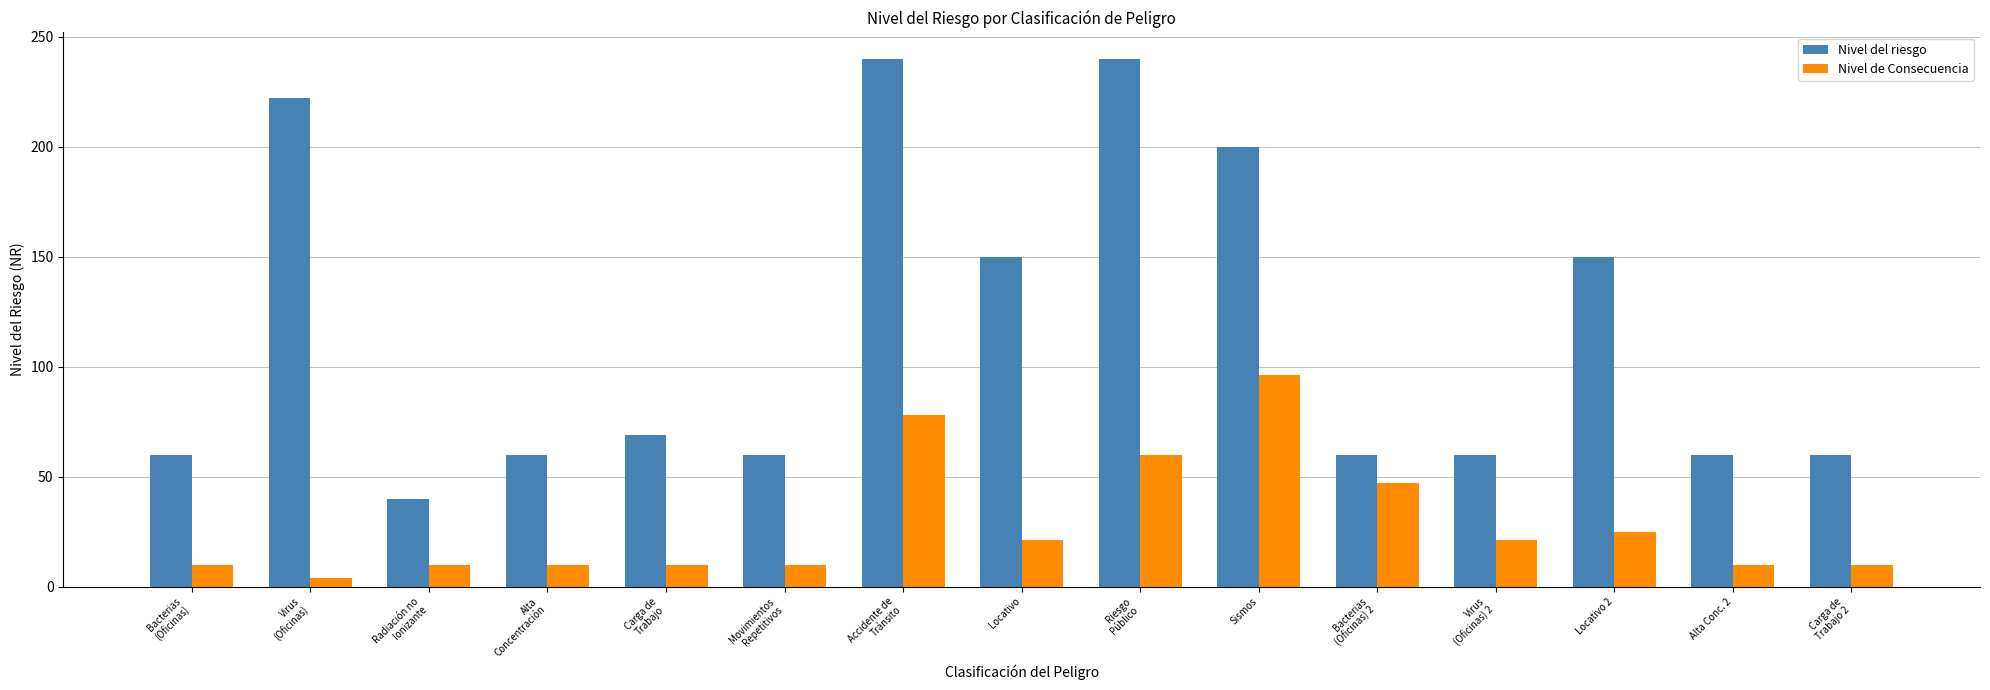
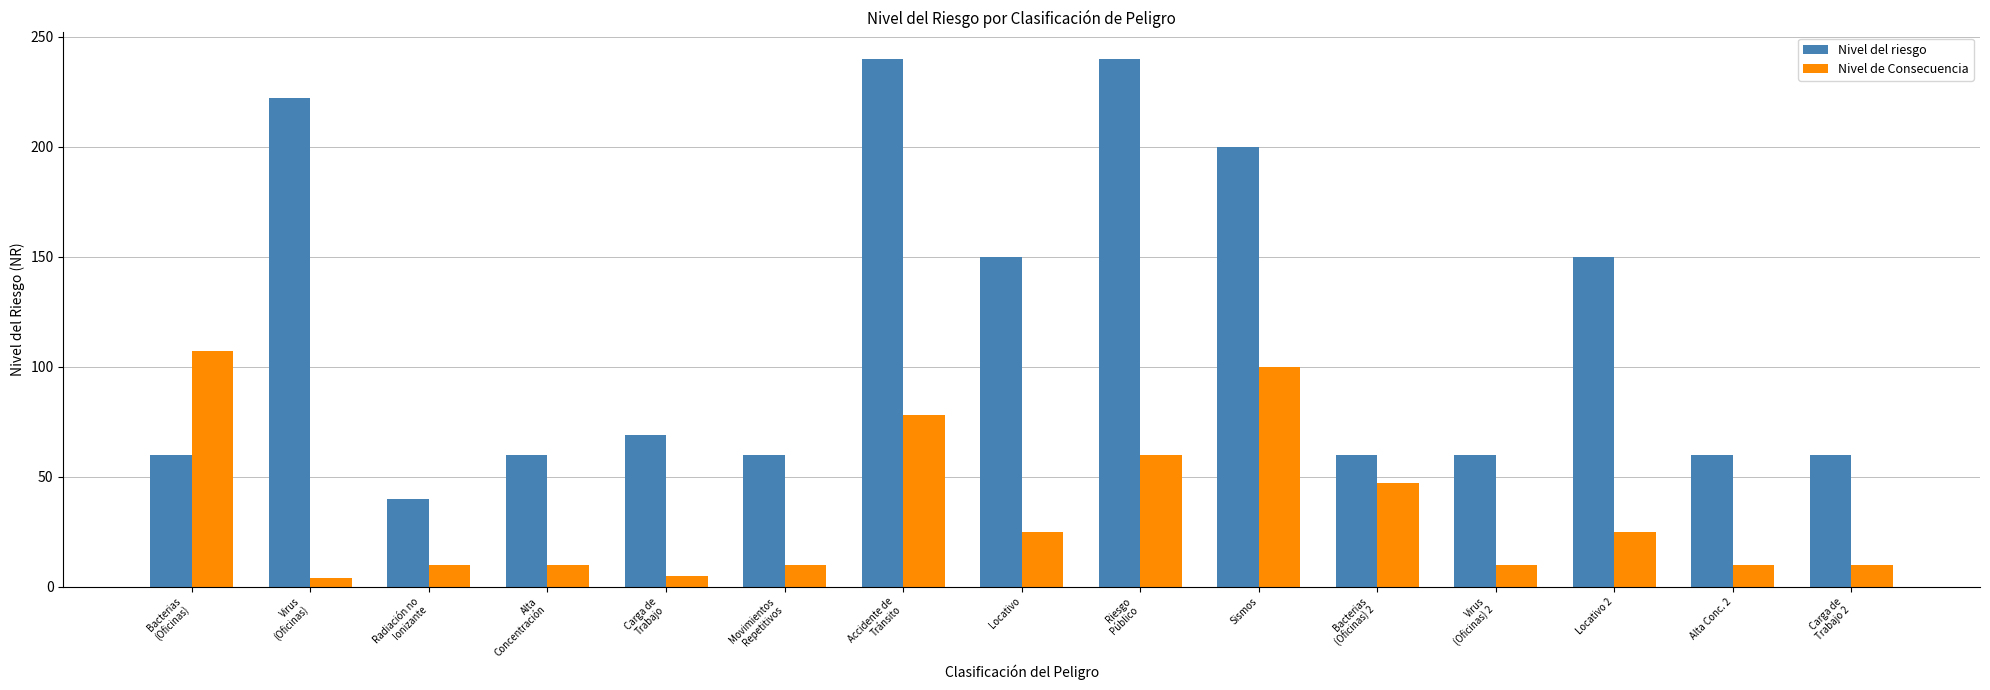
  {
    "Nivel del riesgo": {
      "Bacterias (Oficinas)": 60,
      "Virus (Oficinas)": 222,
      "Radiación no Ionizante": 40,
      "Alta Concentración": 60,
      "Carga de Trabajo": 69,
      "Movimientos Repetitivos": 60,
      "Accidente de Tránsito": 240,
      "Locativo": 150,
      "Riesgo Público": 240,
      "Sismos": 200,
      "Bacterias (Oficinas) 2": 60,
      "Virus (Oficinas) 2": 60,
      "Locativo 2": 150,
      "Alta Conc. 2": 60,
      "Carga de Trabajo 2": 60
    },
    "Nivel de Consecuencia": {
-     "Bacterias (Oficinas)": 10,
+     "Bacterias (Oficinas)": 107,
      "Virus (Oficinas)": 4,
      "Radiación no Ionizante": 10,
      "Alta Concentración": 10,
-     "Carga de Trabajo": 10,
+     "Carga de Trabajo": 5,
      "Movimientos Repetitivos": 10,
      "Accidente de Tránsito": 78,
-     "Locativo": 21,
+     "Locativo": 25,
      "Riesgo Público": 60,
-     "Sismos": 96,
+     "Sismos": 100,
      "Bacterias (Oficinas) 2": 47,
-     "Virus (Oficinas) 2": 21,
+     "Virus (Oficinas) 2": 10,
      "Locativo 2": 25,
      "Alta Conc. 2": 10,
      "Carga de Trabajo 2": 10
    }
  }
